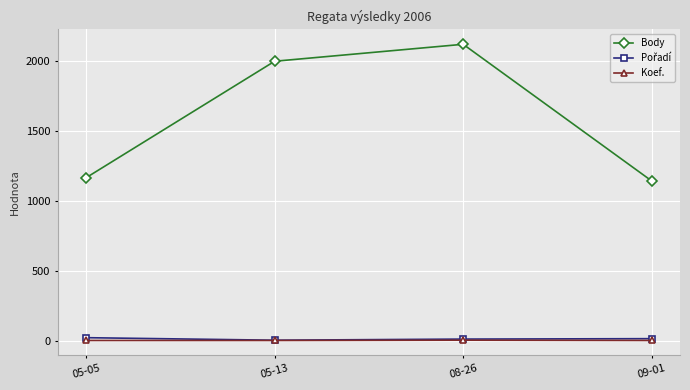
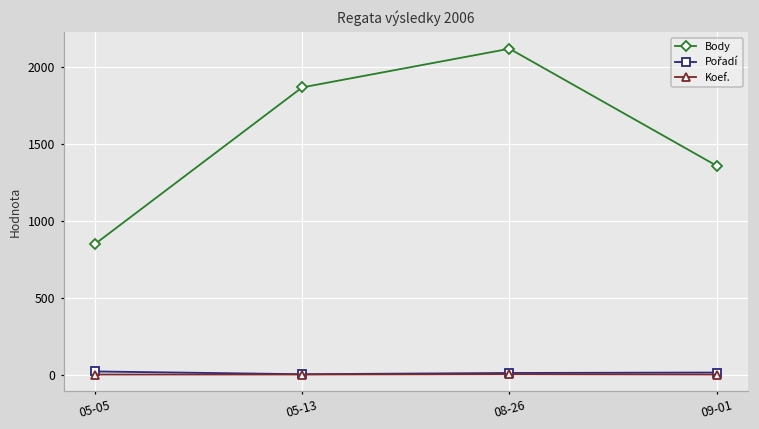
  {
    "Body": {
-     "05-05": 1170,
-     "05-13": 2000,
+     "05-05": 850,
+     "05-13": 1870,
      "08-26": 2120,
-     "09-01": 1140
+     "09-01": 1360
    },
    "Pořadí": {
      "05-05": 20
    },
    "Koef.": {
      "05-05": 0
    }
  }
